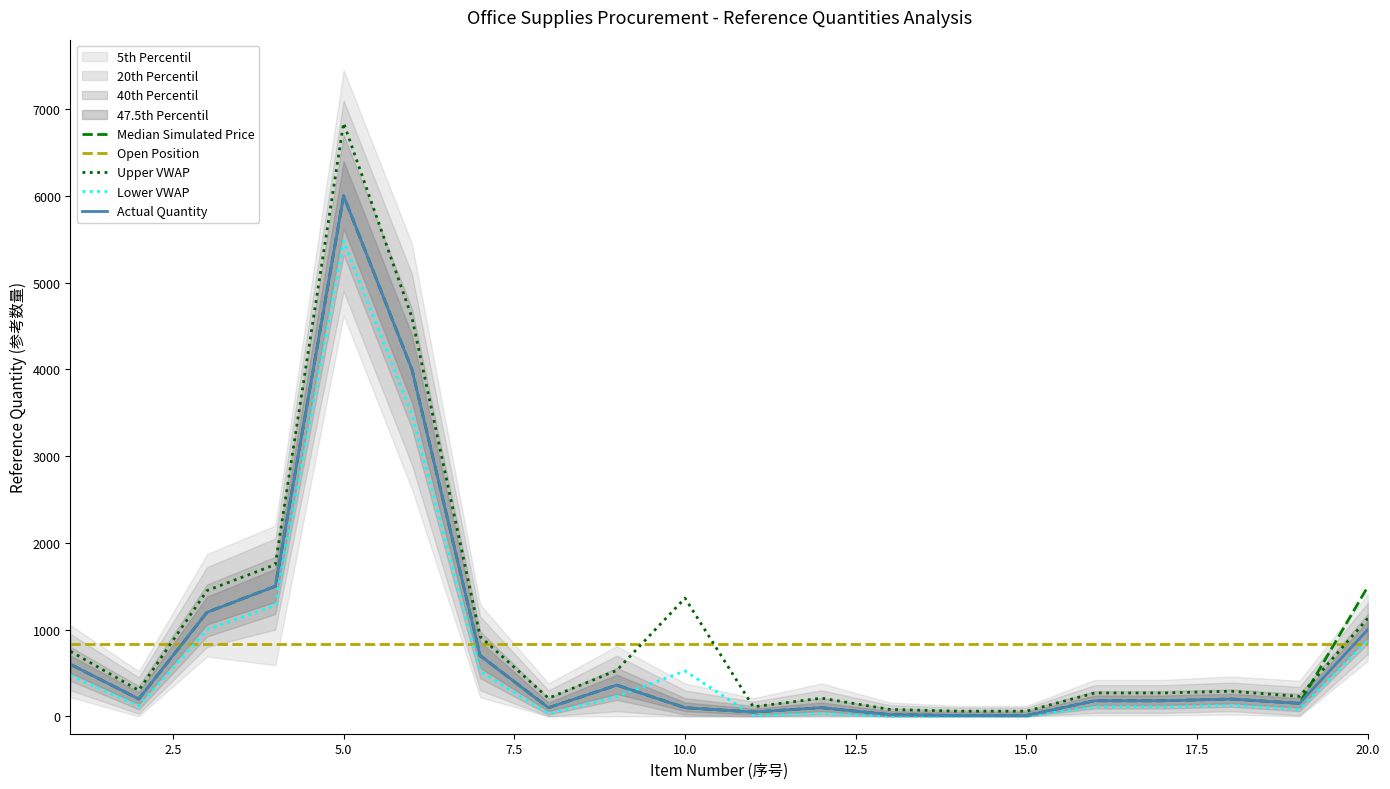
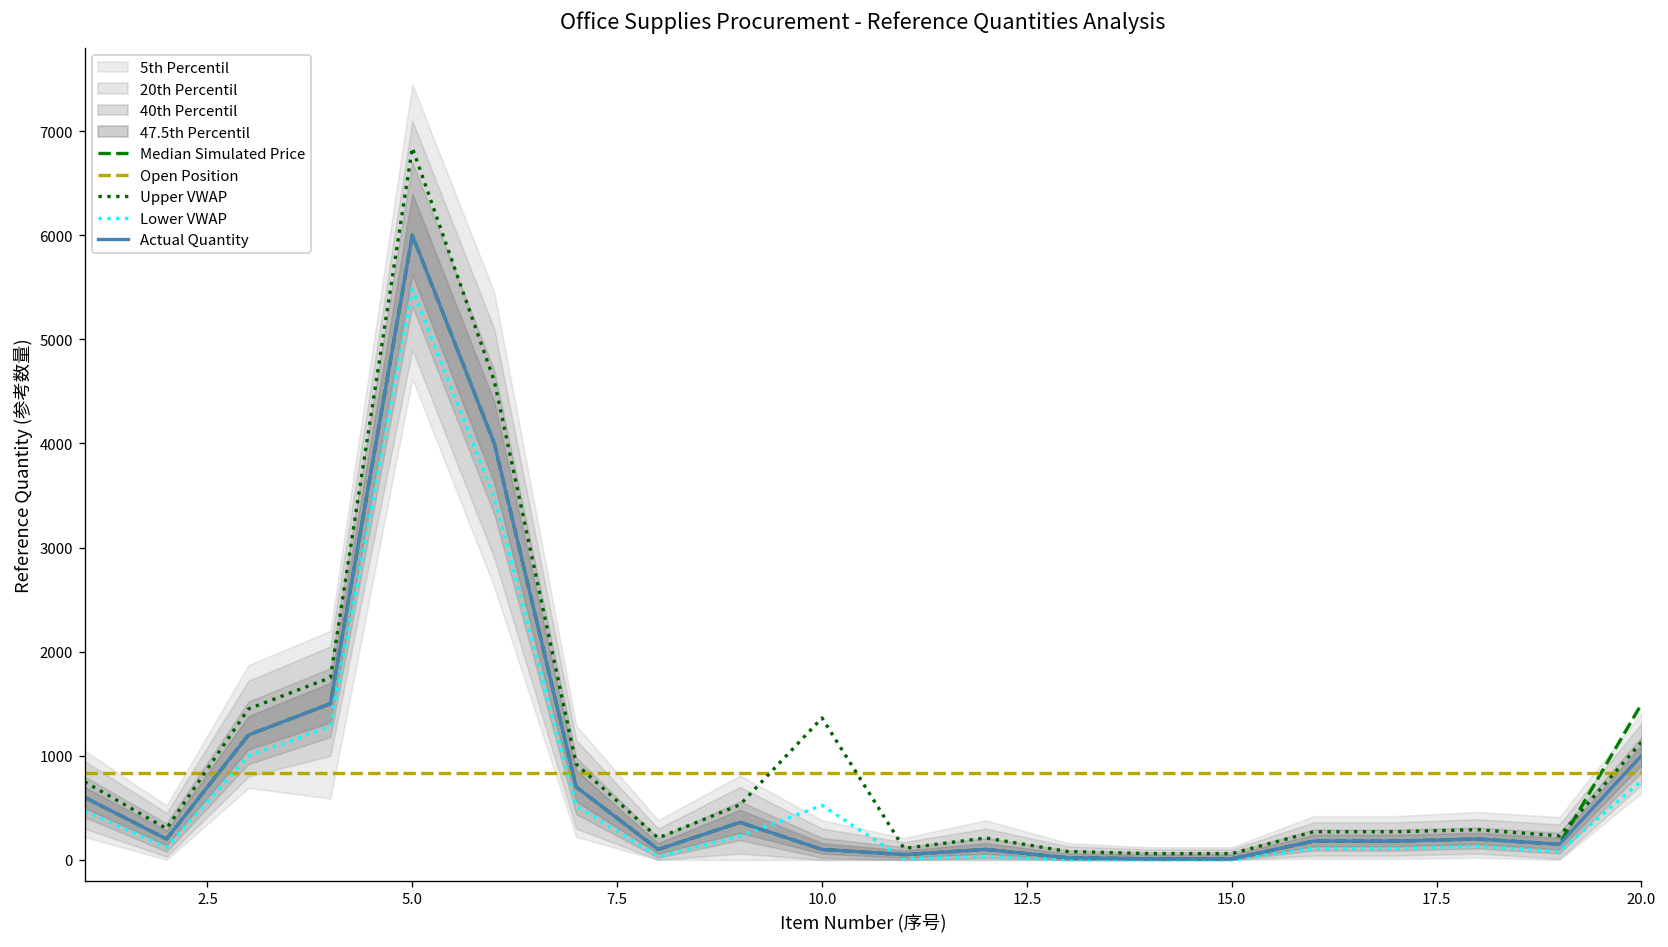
  {
    "Lower VWAP": {
      "5.0": 5500,
      "10.0": 500,
-     "20.0": 900
+     "20.0": 800
    },
    "Actual Quantity": {
      "20.0": 1000
    }
  }
